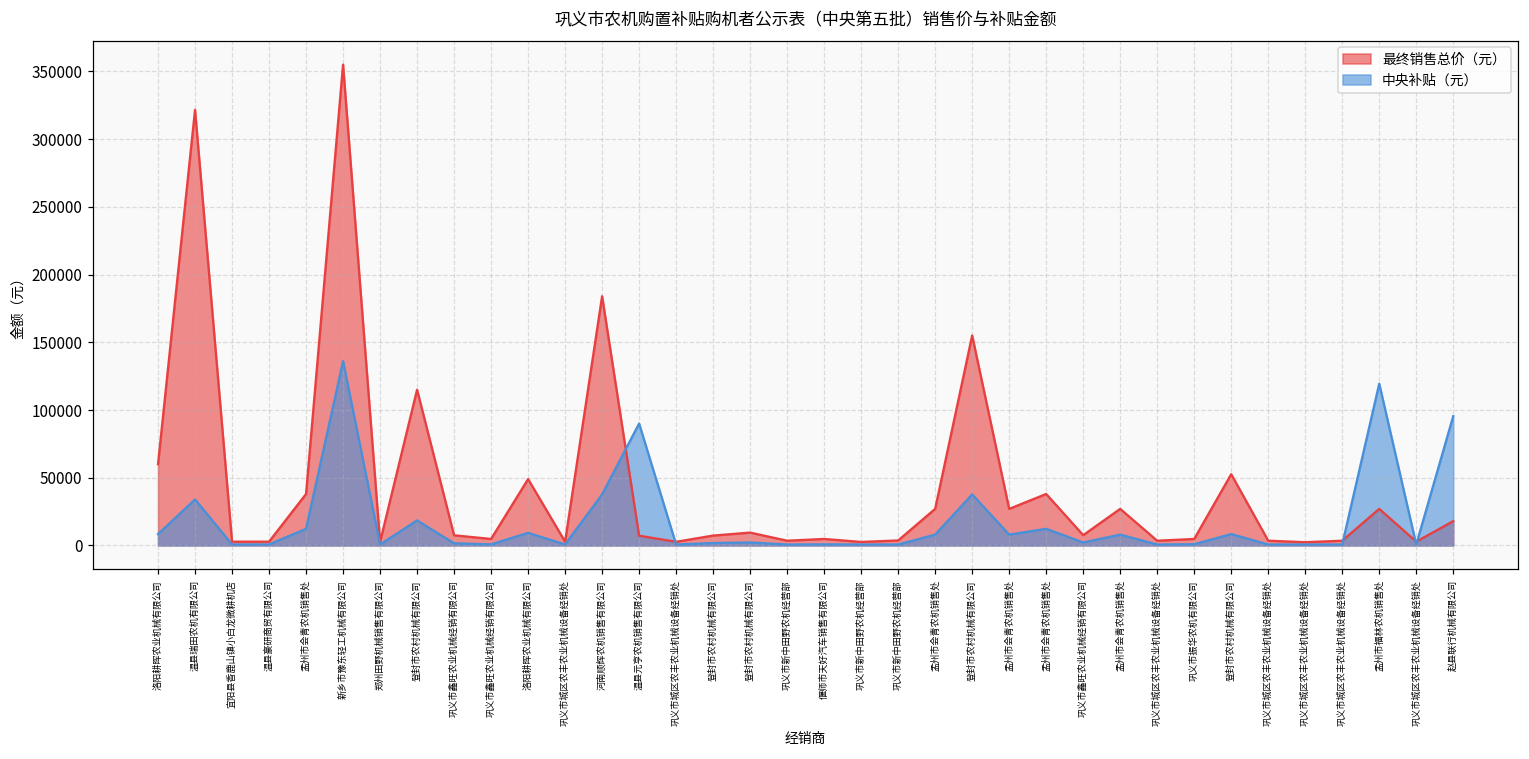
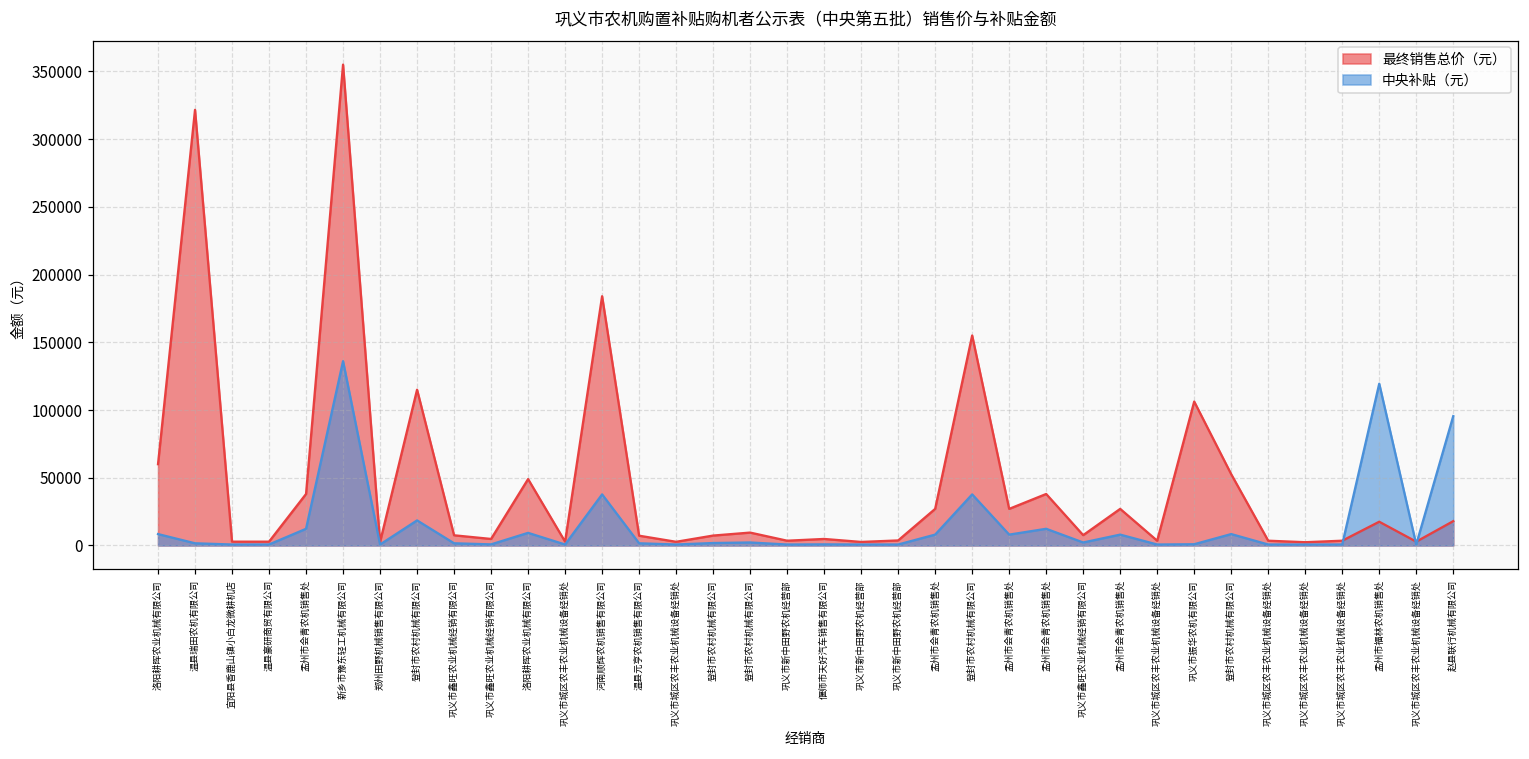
  {
    "最终销售总价（元）": {
      "温县瑞田农机有限公司": 322000,
      "宜阳县香鹿山镇小白龙微耕机店": 3000,
      "温县豪研商贸有限公司": 3000,
      "新乡市豫东轻工机械有限公司": 355000,
      "河南顺辉农机销售有限公司": 184000,
      "温县元亨农机销售有限公司": 7000,
      "偃师市天好汽车销售有限公司": 5000,
-     "巩义市振华农机有限公司": 5000,
-     "孟州市福林农机销售处": 27000,
+     "巩义市振华农机有限公司": 106000,
+     "孟州市福林农机销售处": 18000,
      "赵县联行机械有限公司": 18000
    },
    "中央补贴（元）": {
-     "温县瑞田农机有限公司": 34000,
+     "温县瑞田农机有限公司": 2000,
      "宜阳县香鹿山镇小白龙微耕机店": 1000,
      "温县豪研商贸有限公司": 1000,
      "新乡市豫东轻工机械有限公司": 136000,
      "河南顺辉农机销售有限公司": 38000,
-     "温县元亨农机销售有限公司": 90000,
+     "温县元亨农机销售有限公司": 2000,
      "偃师市天好汽车销售有限公司": 1000,
      "巩义市振华农机有限公司": 1000,
      "孟州市福林农机销售处": 119000,
      "赵县联行机械有限公司": 95000
    }
  }
